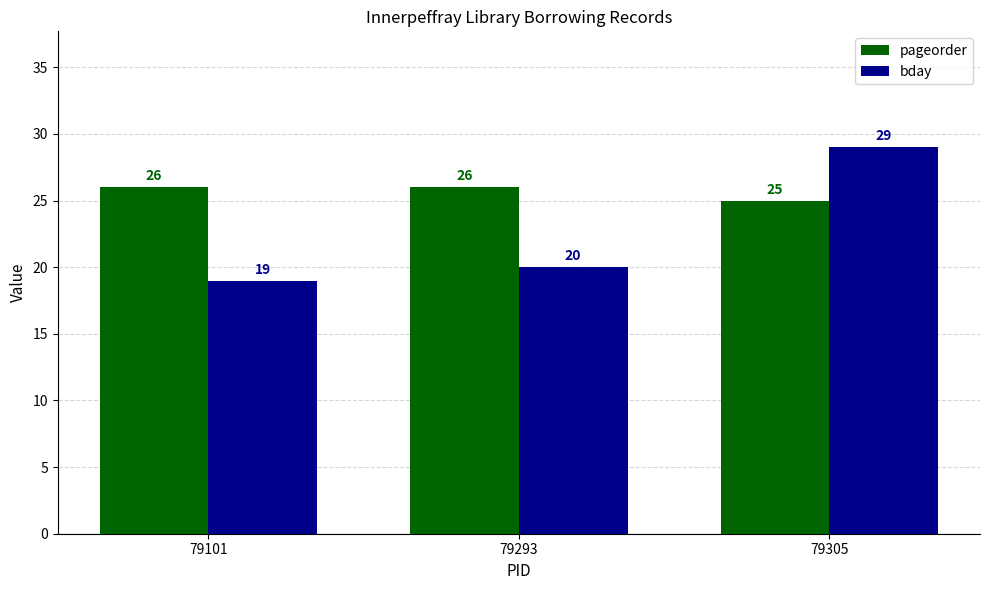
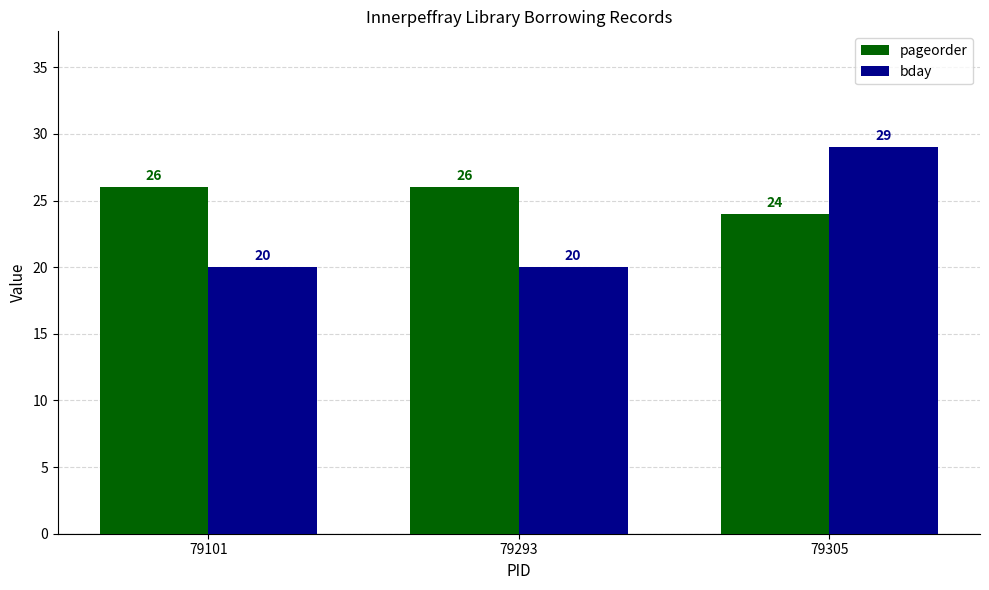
  {
    "pageorder": {
      "79101": 26,
      "79293": 26,
-     "79305": 25
+     "79305": 24
    },
    "bday": {
-     "79101": 19,
+     "79101": 20,
      "79293": 20,
      "79305": 29
    }
  }
